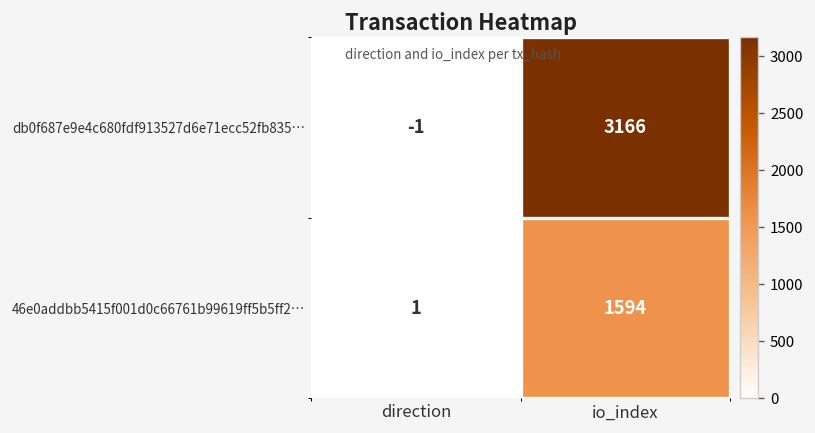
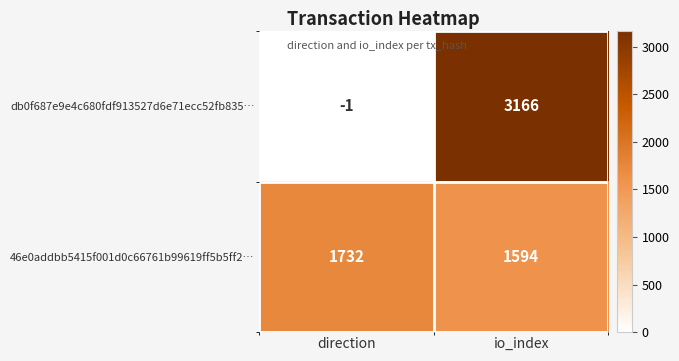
  {
    "db0f687e9e4c680fdf913527d6e71ecc52fb835…": {
      "direction": -1,
      "io_index": 3166
    },
    "46e0addbb5415f001d0c66761b99619ff5b5ff2…": {
-     "direction": 1,
+     "direction": 1732,
      "io_index": 1594
    }
  }
